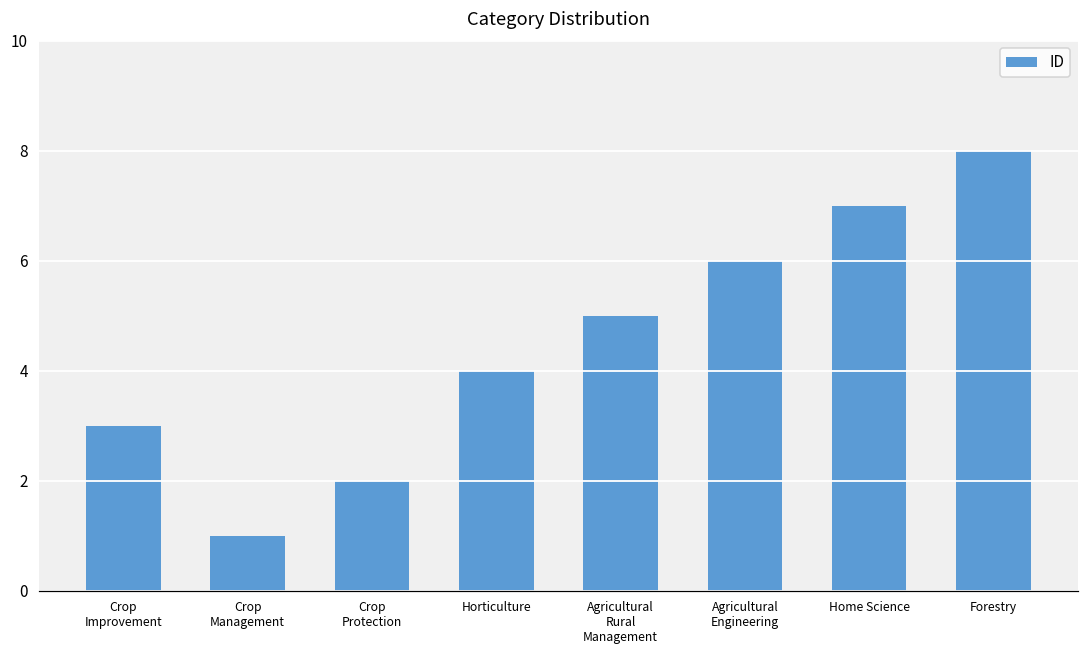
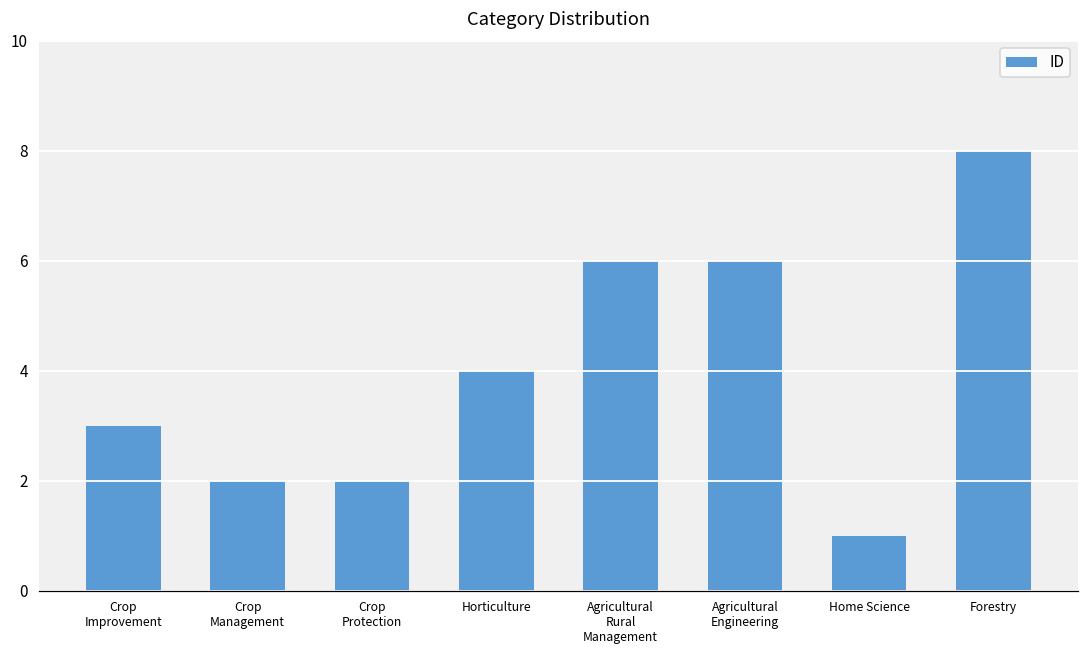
  {
    "Crop Improvement": 3,
-   "Crop Management": 1,
+   "Crop Management": 2,
    "Crop Protection": 2,
    "Horticulture": 4,
-   "Agricultural Rural Management": 5,
+   "Agricultural Rural Management": 6,
    "Agricultural Engineering": 6,
-   "Home Science": 7,
+   "Home Science": 1,
    "Forestry": 8
  }
